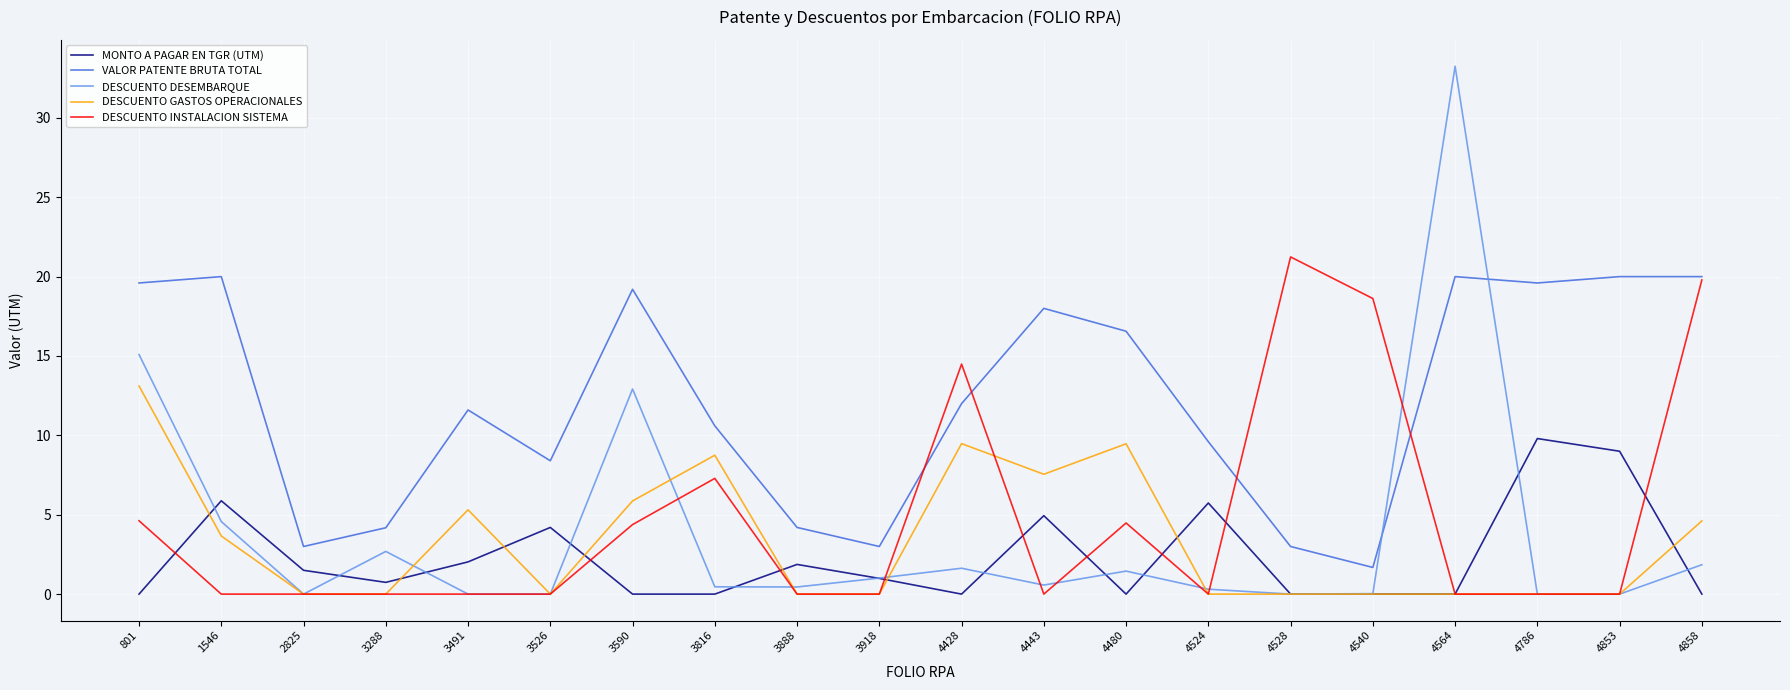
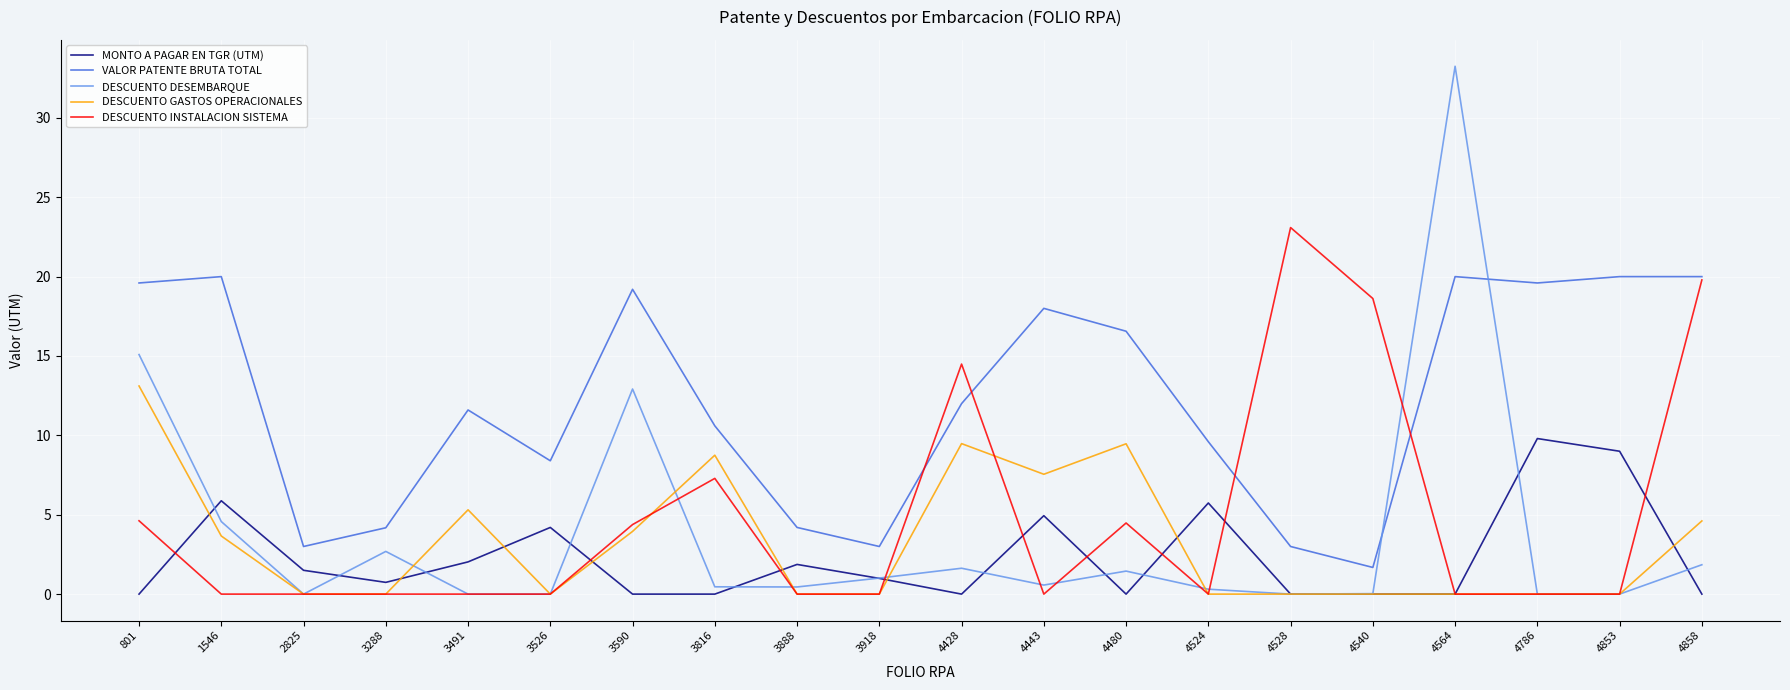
  {
    "MONTO A PAGAR EN TGR (UTM)": {
      "801": 0.0,
      "1546": 5.9,
      "2825": 1.5,
      "3288": 0.7,
      "3491": 2.0,
      "3526": 4.2,
      "3590": 0.0,
      "3816": 0.0,
      "3888": 1.9,
      "4428": 0.0,
      "4443": 4.9,
      "4480": 0.0,
      "4524": 5.7,
      "4786": 9.8,
      "4853": 9.0,
      "4858": 0.0
    },
    "DESCUENTO GASTOS OPERACIONALES": {
      "801": 13.1,
      "1546": 3.7,
      "3491": 5.3,
-     "3590": 5.9,
+     "3590": 4.0,
      "3816": 8.8,
      "4428": 9.5,
      "4443": 7.6,
      "4480": 9.5,
      "4858": 4.6
    },
    "DESCUENTO INSTALACION SISTEMA": {
      "801": 4.6,
      "1546": 0.0,
      "3590": 4.4,
      "3816": 7.3,
      "4428": 14.5,
      "4443": 0.0,
      "4480": 4.5,
-     "4528": 21.2,
+     "4528": 23.1,
      "4540": 18.6,
      "4858": 19.8
    }
  }
